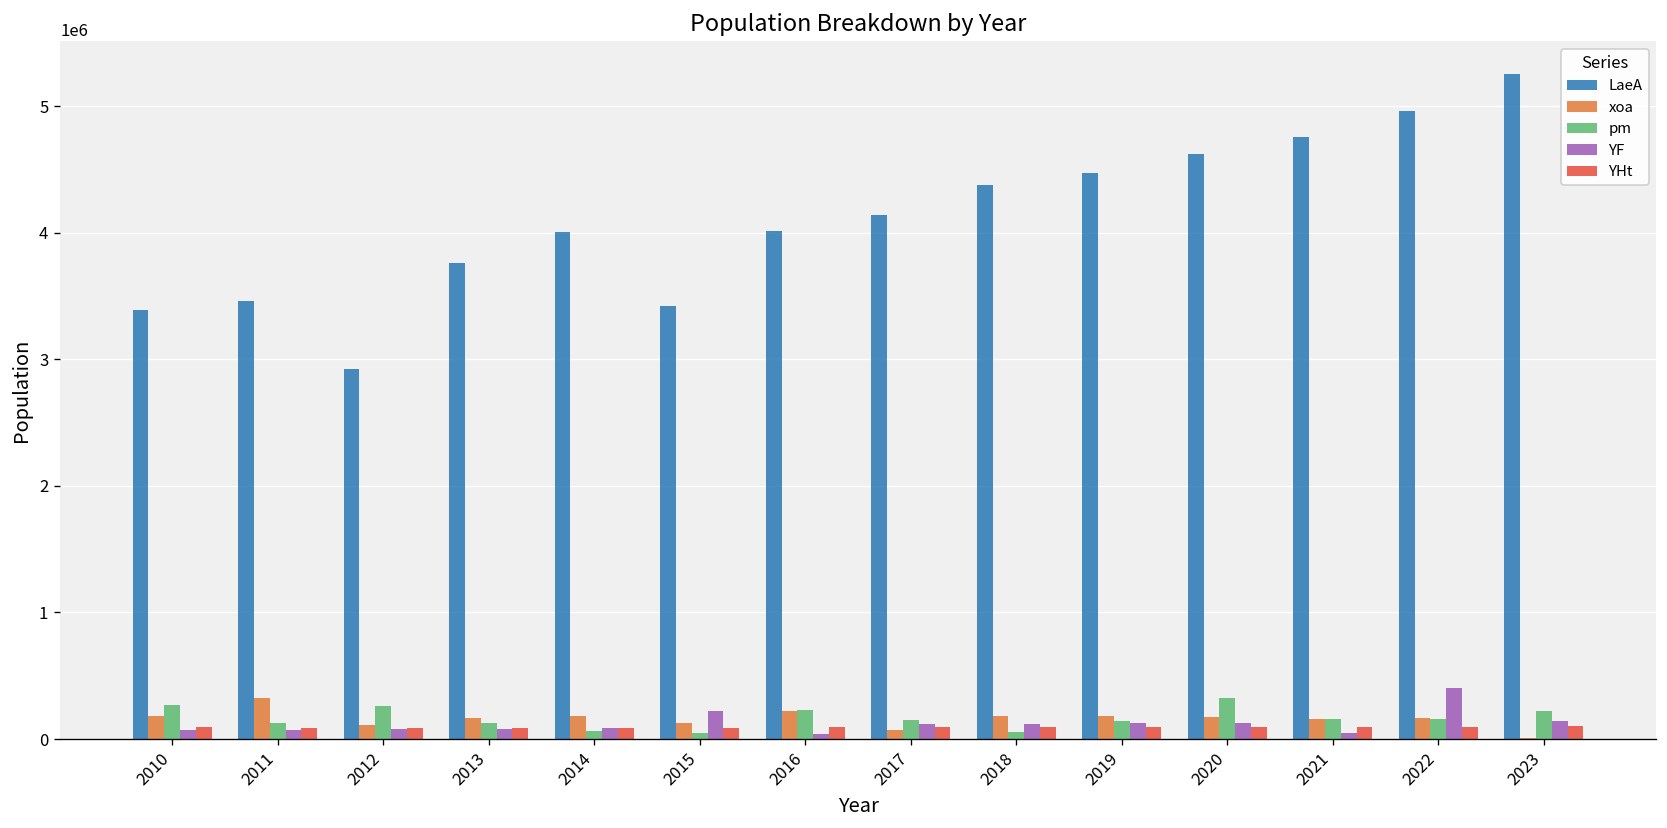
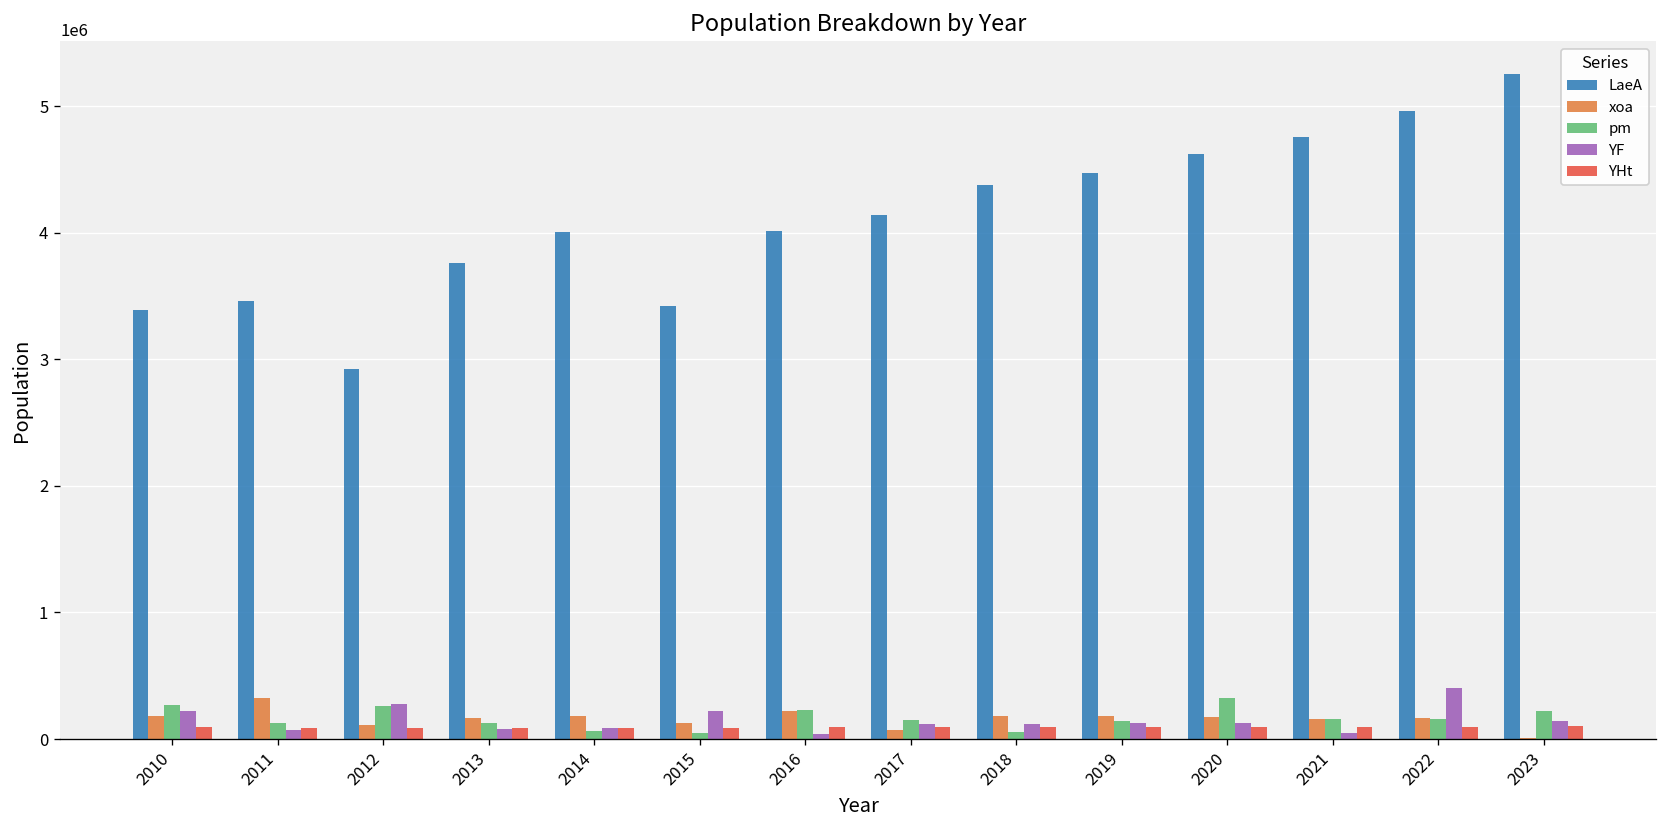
  {
    "LaeA": {
      "2010": 3390000,
      "2011": 3460000,
      "2012": 2920000,
      "2013": 3760000,
      "2014": 4000000,
      "2015": 3420000,
      "2016": 4010000,
      "2017": 4140000,
      "2018": 4370000,
      "2019": 4470000,
      "2020": 4620000,
      "2021": 4760000,
      "2022": 4960000,
      "2023": 5250000
    },
    "pm": {
      "2010": 270000,
      "2011": 130000,
      "2012": 260000,
      "2013": 130000,
      "2014": 60000,
      "2015": 50000,
      "2016": 230000,
      "2017": 150000,
      "2018": 60000,
      "2019": 140000,
      "2020": 330000,
      "2021": 150000,
      "2022": 160000,
      "2023": 220000
    },
    "YF": {
-     "2010": 70000,
+     "2010": 220000,
      "2011": 70000,
-     "2012": 80000,
+     "2012": 280000,
      "2013": 80000,
      "2014": 80000,
      "2015": 220000,
      "2016": 40000,
      "2017": 120000,
      "2018": 120000,
      "2019": 130000,
      "2020": 130000,
      "2021": 50000,
      "2022": 400000,
      "2023": 140000
    }
  }
